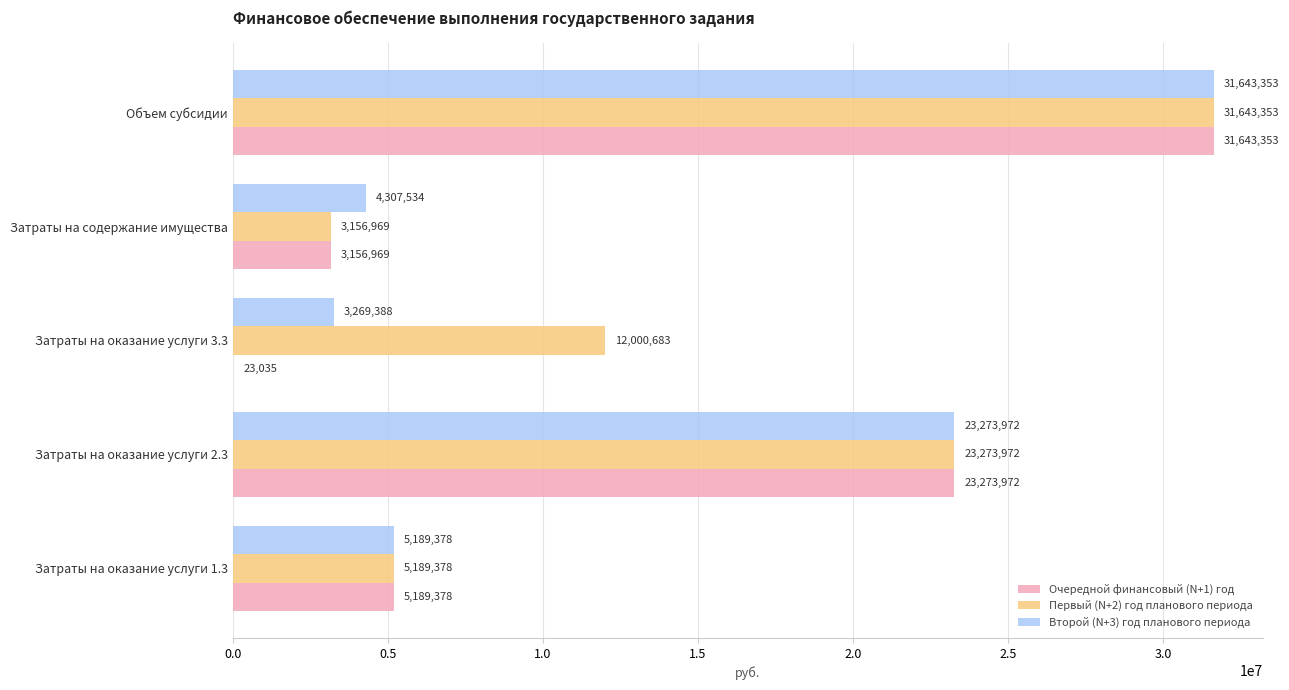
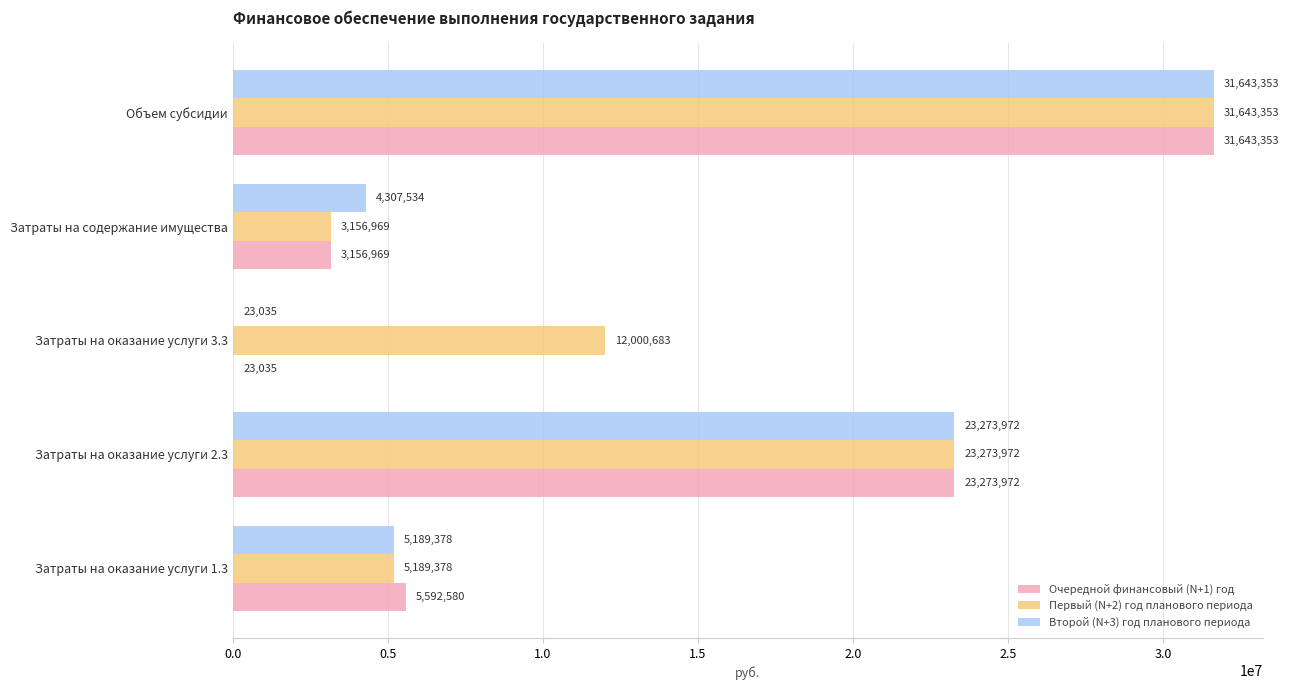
  {
    "Очередной финансовый (N+1) год": {
      "Объем субсидии": "31,643,353",
      "Затраты на содержание имущества": "3,156,969",
      "Затраты на оказание услуги 3.3": "23,035",
      "Затраты на оказание услуги 2.3": "23,273,972",
-     "Затраты на оказание услуги 1.3": "5,189,378"
+     "Затраты на оказание услуги 1.3": "5,592,580"
    },
    "Первый (N+2) год планового периода": {
      "Объем субсидии": "31,643,353",
      "Затраты на содержание имущества": "3,156,969",
      "Затраты на оказание услуги 3.3": "12,000,683",
      "Затраты на оказание услуги 2.3": "23,273,972",
      "Затраты на оказание услуги 1.3": "5,189,378"
    },
    "Второй (N+3) год планового периода": {
      "Объем субсидии": "31,643,353",
      "Затраты на содержание имущества": "4,307,534",
-     "Затраты на оказание услуги 3.3": "3,269,388",
+     "Затраты на оказание услуги 3.3": "23,035",
      "Затраты на оказание услуги 2.3": "23,273,972",
      "Затраты на оказание услуги 1.3": "5,189,378"
    }
  }
